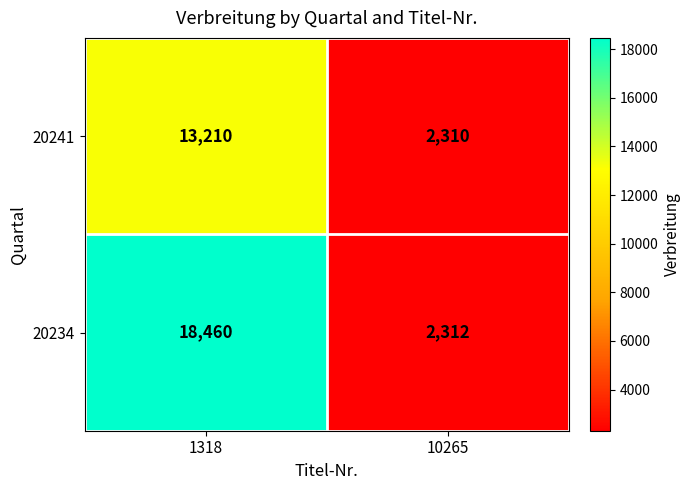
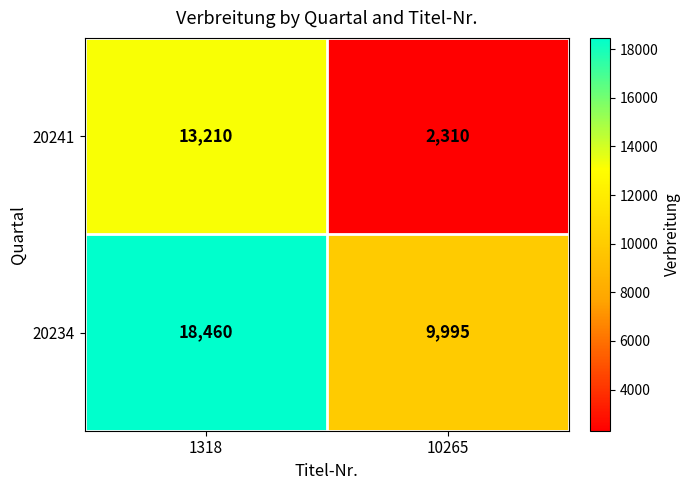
  {
    "20241": {
      "1318": "13,210",
      "10265": "2,310"
    },
    "20234": {
      "1318": "18,460",
-     "10265": "2,312"
+     "10265": "9,995"
    }
  }
